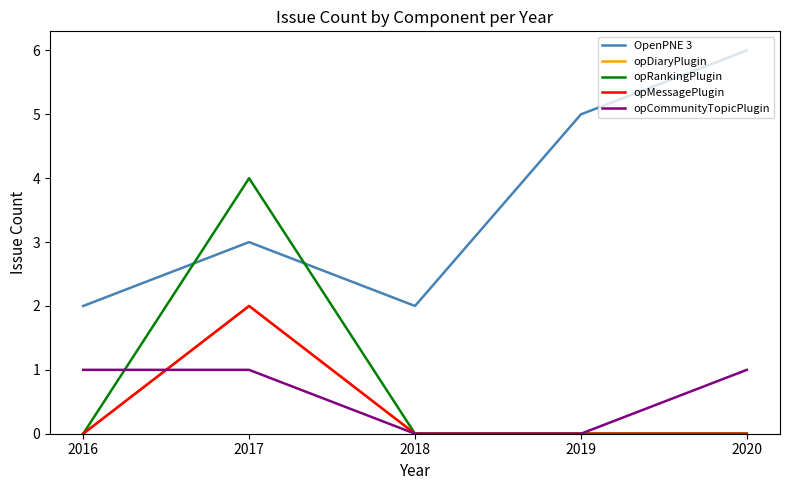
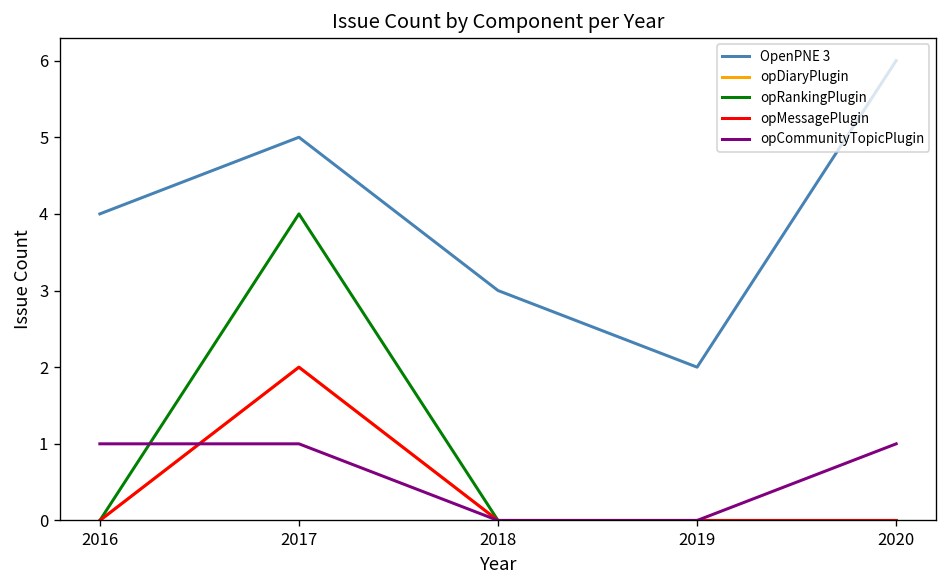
  {
    "OpenPNE 3": {
-     "2016": 2,
-     "2017": 3,
-     "2018": 2,
-     "2019": 5
+     "2016": 4,
+     "2017": 5,
+     "2018": 3,
+     "2019": 2
    },
    "opMessagePlugin": {
      "2017": 2
    },
    "opRankingPlugin": {
      "2017": 4
    },
    "opCommunityTopicPlugin": {
      "2016": 1,
      "2017": 1,
      "2020": 1
    }
  }
